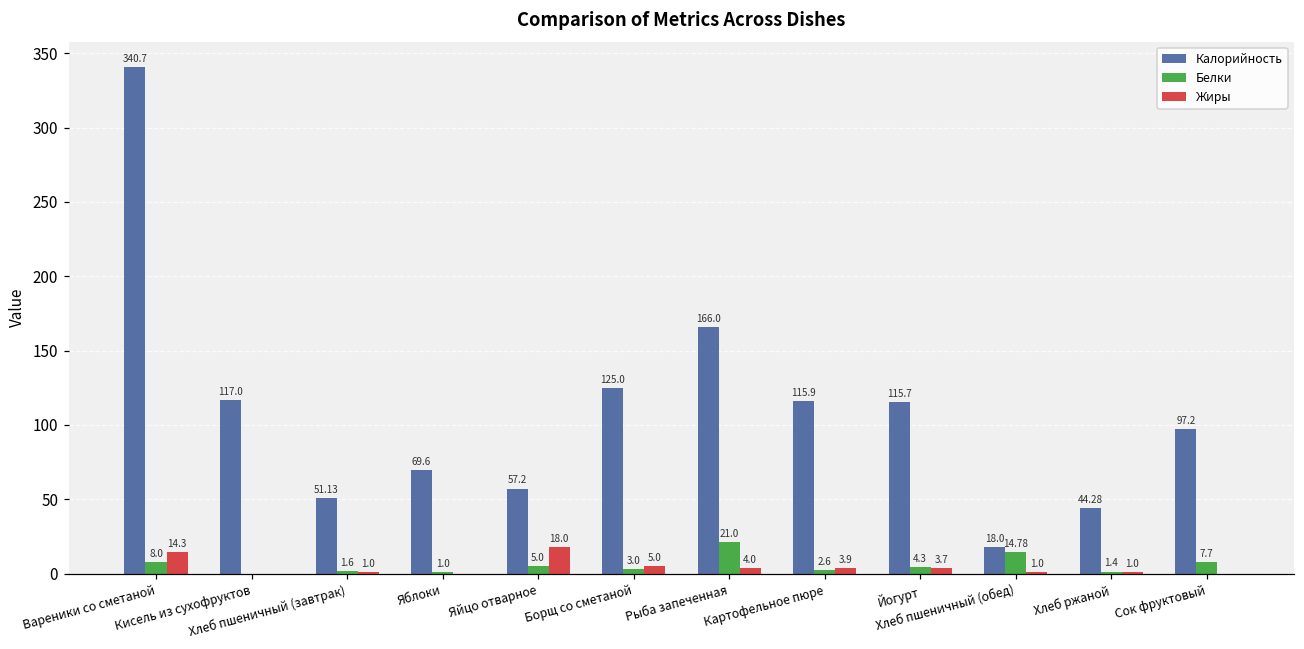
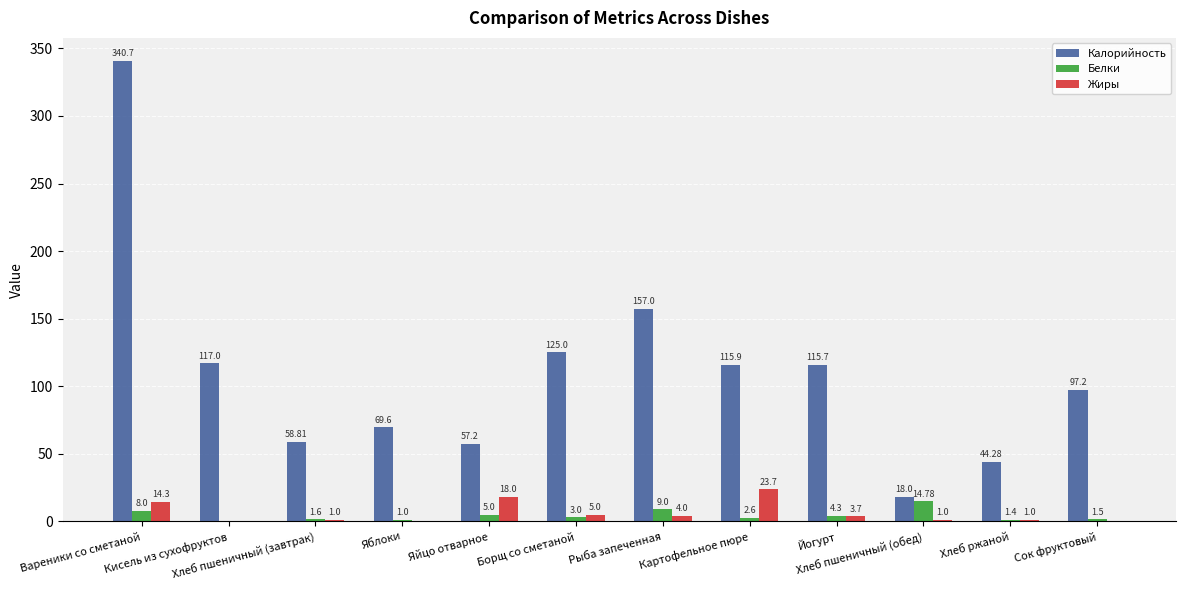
  {
    "Калорийность": {
      "Вареники со сметаной": 340.7,
      "Кисель из сухофруктов": 117.0,
-     "Хлеб пшеничный (завтрак)": 51.13,
+     "Хлеб пшеничный (завтрак)": 58.81,
      "Яблоки": 69.6,
      "Яйцо отварное": 57.2,
      "Борщ со сметаной": 125.0,
-     "Рыба запеченная": 166.0,
+     "Рыба запеченная": 157.0,
      "Картофельное пюре": 115.9,
      "Йогурт": 115.7,
      "Хлеб пшеничный (обед)": 18.0,
      "Хлеб ржаной": 44.28,
      "Сок фруктовый": 97.2
    },
    "Белки": {
      "Вареники со сметаной": 8.0,
      "Хлеб пшеничный (завтрак)": 1.6,
      "Яблоки": 1.0,
      "Яйцо отварное": 5.0,
      "Борщ со сметаной": 3.0,
-     "Рыба запеченная": 21.0,
+     "Рыба запеченная": 9.0,
      "Картофельное пюре": 2.6,
      "Йогурт": 4.3,
      "Хлеб пшеничный (обед)": 14.78,
      "Хлеб ржаной": 1.4,
-     "Сок фруктовый": 7.7
+     "Сок фруктовый": 1.5
    },
    "Жиры": {
      "Вареники со сметаной": 14.3,
      "Хлеб пшеничный (завтрак)": 1.0,
      "Яйцо отварное": 18.0,
      "Борщ со сметаной": 5.0,
      "Рыба запеченная": 4.0,
-     "Картофельное пюре": 3.9,
+     "Картофельное пюре": 23.7,
      "Йогурт": 3.7,
      "Хлеб пшеничный (обед)": 1.0,
      "Хлеб ржаной": 1.0
    }
  }
